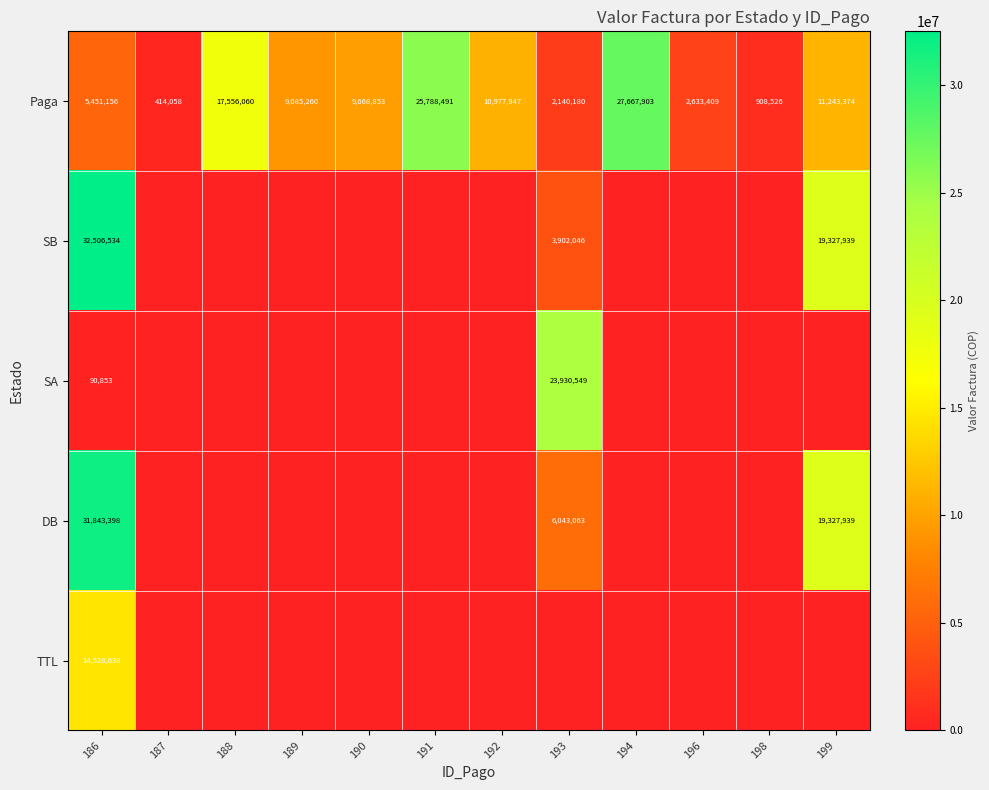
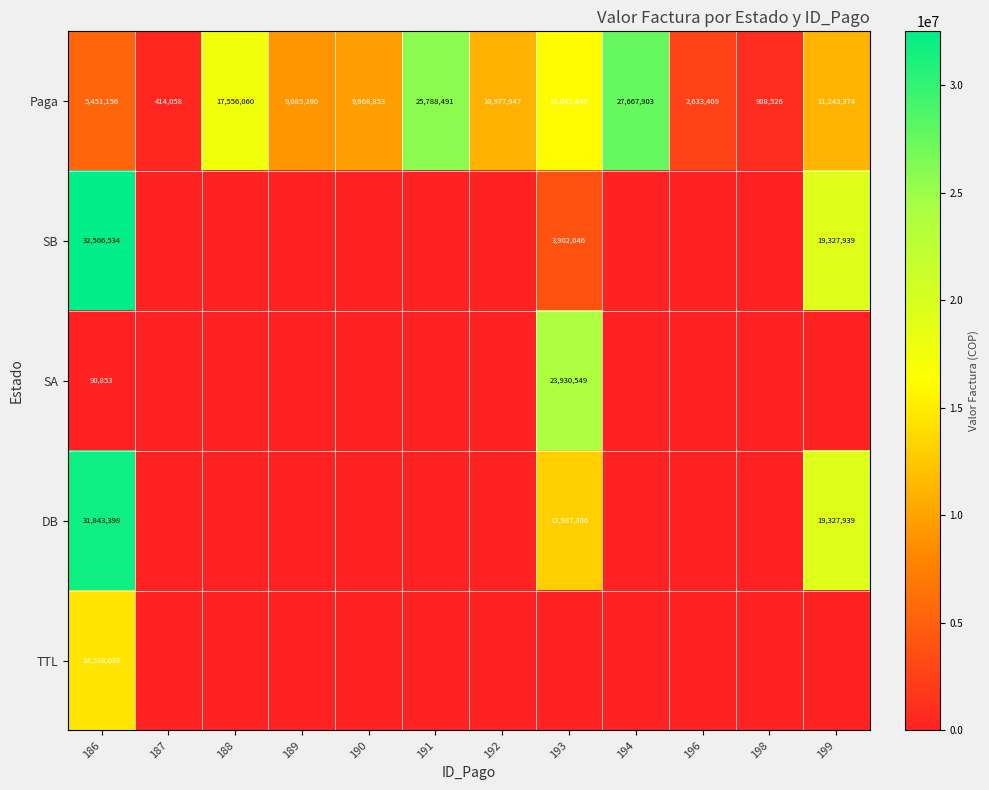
  {
    "Paga": {
      "186": "5,451,156",
      "187": "414,058",
      "188": "17,556,060",
      "189": "9,085,260",
      "190": "9,668,853",
      "191": "25,788,491",
      "192": "10,977,947",
-     "193": "2,140,180",
+     "193": "16,042,440",
      "194": "27,667,903",
      "196": "2,633,409",
      "198": "908,526",
      "199": "11,243,374"
    },
    "SB": {
      "186": "32,506,534",
      "193": "3,902,046",
      "199": "19,327,939"
    },
    "SA": {
      "186": "90,853",
      "193": "23,930,549"
    },
    "DB": {
      "186": "31,843,398",
-     "193": "6,043,063",
+     "193": "12,987,306",
      "199": "19,327,939"
    },
    "TTL": {
      "186": "14,528,638"
    }
  }
